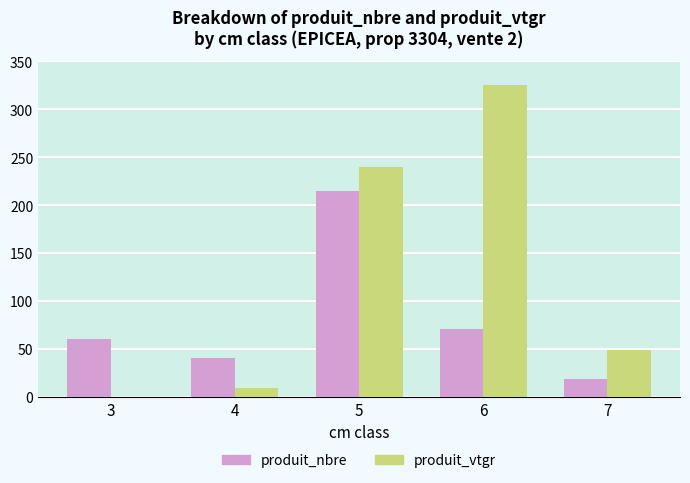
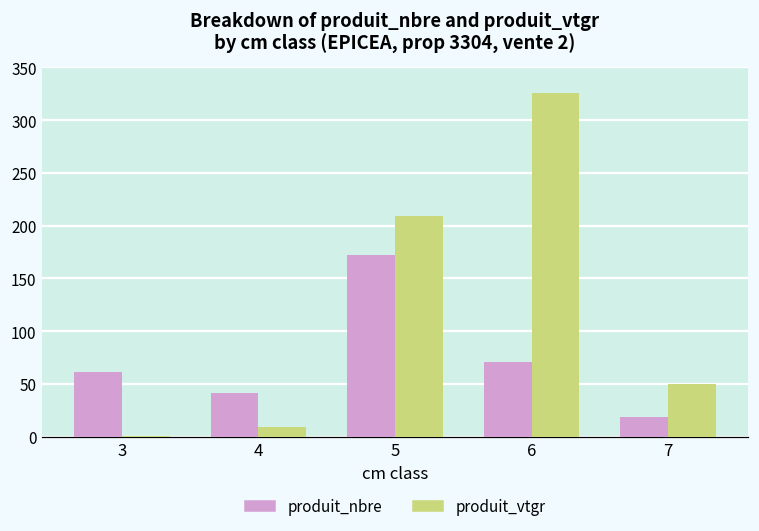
  {
    "produit_nbre": {
      "3": 60,
      "4": 40,
-     "5": 220,
+     "5": 170,
      "6": 70,
      "7": 20
    },
    "produit_vtgr": {
      "4": 10,
-     "5": 240,
+     "5": 210,
      "6": 330,
      "7": 50
    }
  }
